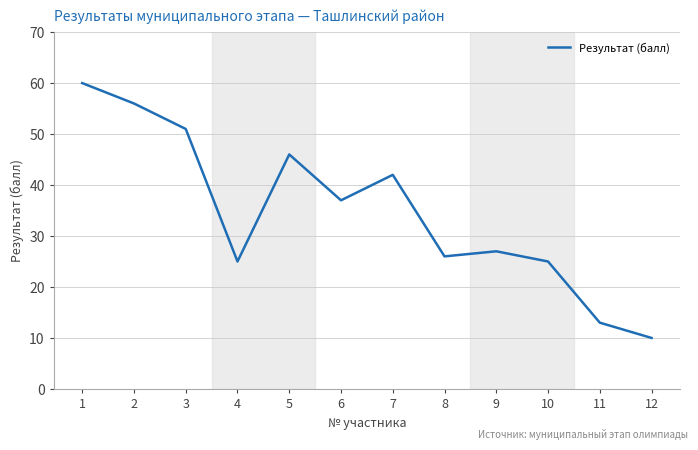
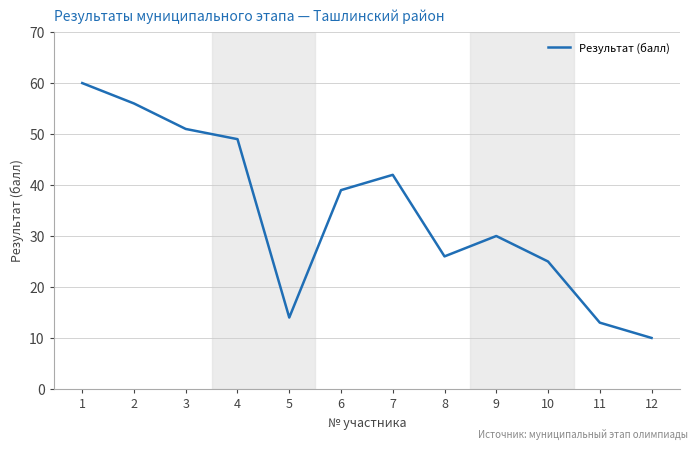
  {
    "1": 60,
    "2": 56,
    "3": 51,
-   "4": 25,
-   "5": 46,
-   "6": 37,
+   "4": 49,
+   "5": 14,
+   "6": 39,
    "7": 42,
    "8": 26,
-   "9": 27,
+   "9": 30,
    "10": 25,
    "11": 13,
    "12": 10
  }
